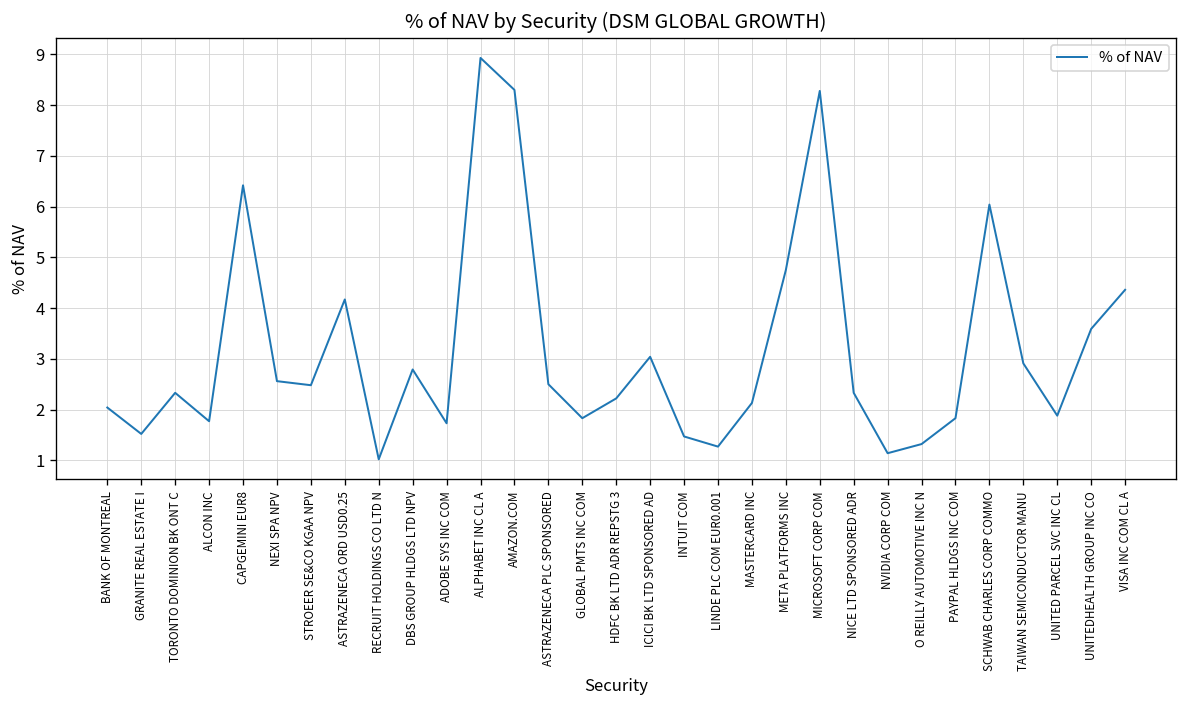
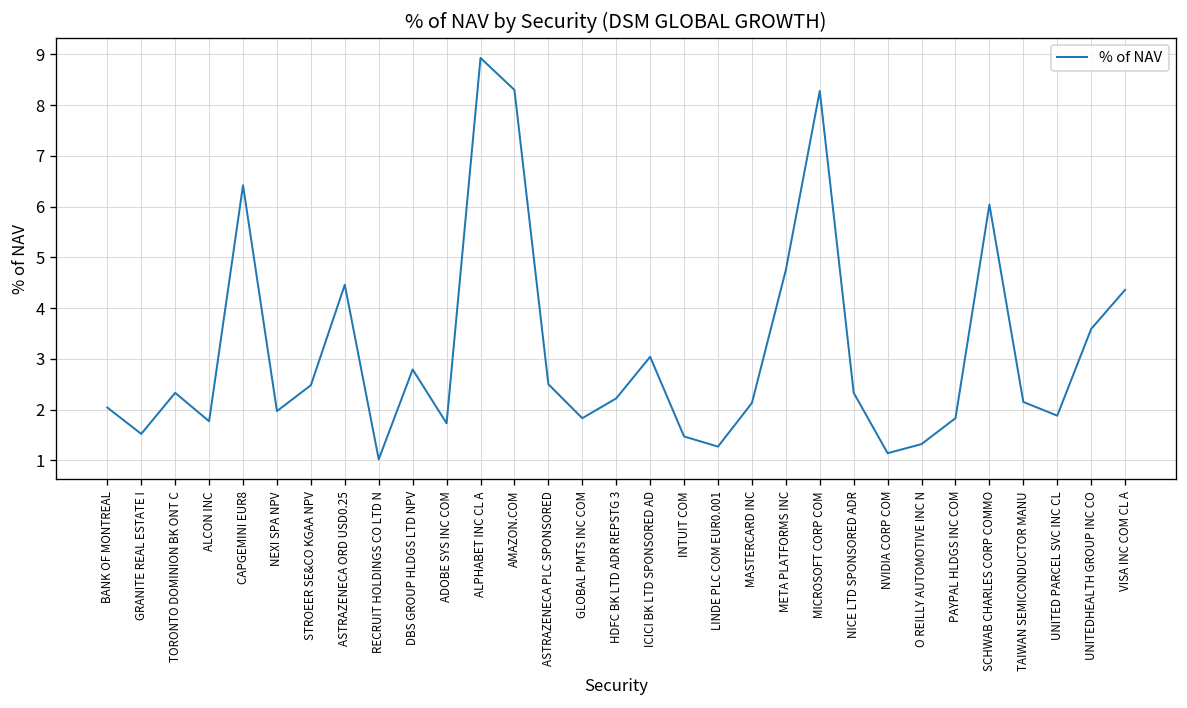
  {
    "BANK OF MONTREAL": 2.0,
    "GRANITE REAL ESTATE I": 1.5,
    "TORONTO DOMINION BK ONT C": 2.3,
    "ALCON INC": 1.8,
    "CAPGEMINI EUR8": 6.4,
-   "NEXI SPA NPV": 2.6,
+   "NEXI SPA NPV": 2.0,
    "STROEER SE&CO KGAA NPV": 2.5,
-   "ASTRAZENECA ORD USD0.25": 4.2,
+   "ASTRAZENECA ORD USD0.25": 4.5,
    "RECRUIT HOLDINGS CO LTD N": 1.0,
    "DBS GROUP HLDGS LTD NPV": 2.8,
    "ADOBE SYS INC COM": 1.7,
    "ALPHABET INC CL A": 8.9,
    "AMAZON.COM": 8.3,
    "ASTRAZENECA PLC SPONSORED": 2.5,
    "GLOBAL PMTS INC COM": 1.8,
    "HDFC BK LTD ADR REPSTG 3": 2.2,
    "ICICI BK LTD SPONSORED AD": 3.0,
    "INTUIT COM": 1.5,
    "LINDE PLC COM EUR0.001": 1.3,
    "MASTERCARD INC": 2.1,
    "META PLATFORMS INC": 4.8,
    "MICROSOFT CORP COM": 8.3,
    "NICE LTD SPONSORED ADR": 2.3,
    "NVIDIA CORP COM": 1.1,
    "O REILLY AUTOMOTIVE INC N": 1.3,
    "PAYPAL HLDGS INC COM": 1.8,
    "SCHWAB CHARLES CORP COMMO": 6.0,
-   "TAIWAN SEMICONDUCTOR MANU": 2.9,
+   "TAIWAN SEMICONDUCTOR MANU": 2.2,
    "UNITED PARCEL SVC INC CL": 1.9,
    "UNITEDHEALTH GROUP INC CO": 3.6,
    "VISA INC COM CL A": 4.4
  }
